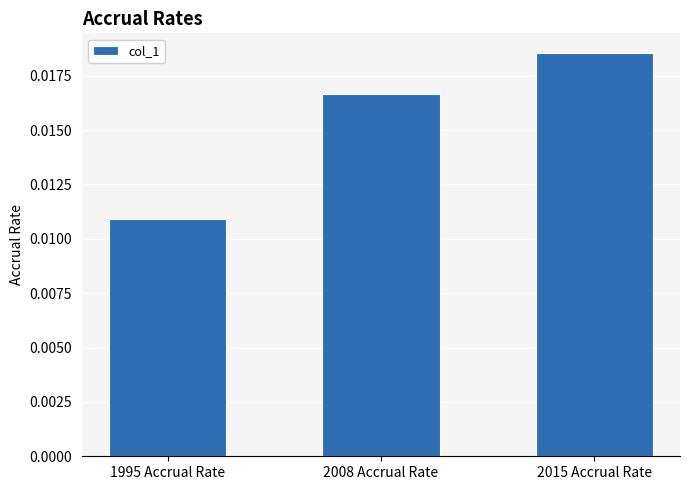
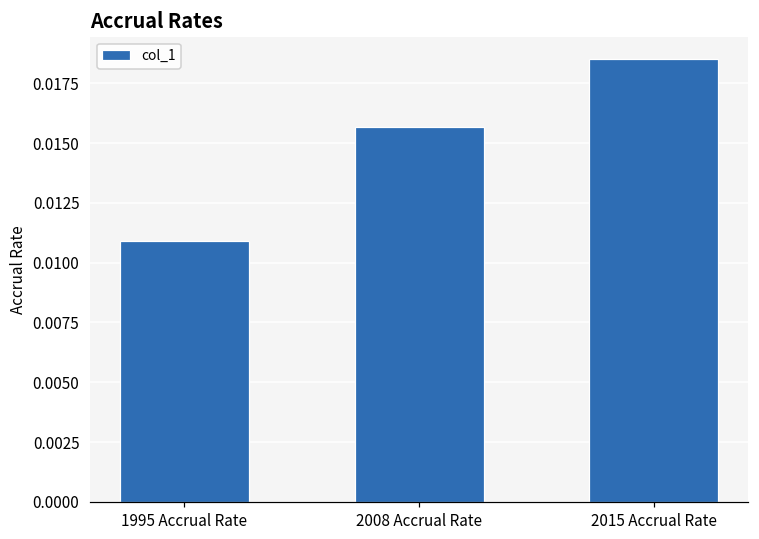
  {
    "1995 Accrual Rate": 0.0109,
-   "2008 Accrual Rate": 0.0167,
+   "2008 Accrual Rate": 0.0157,
    "2015 Accrual Rate": 0.0185
  }
